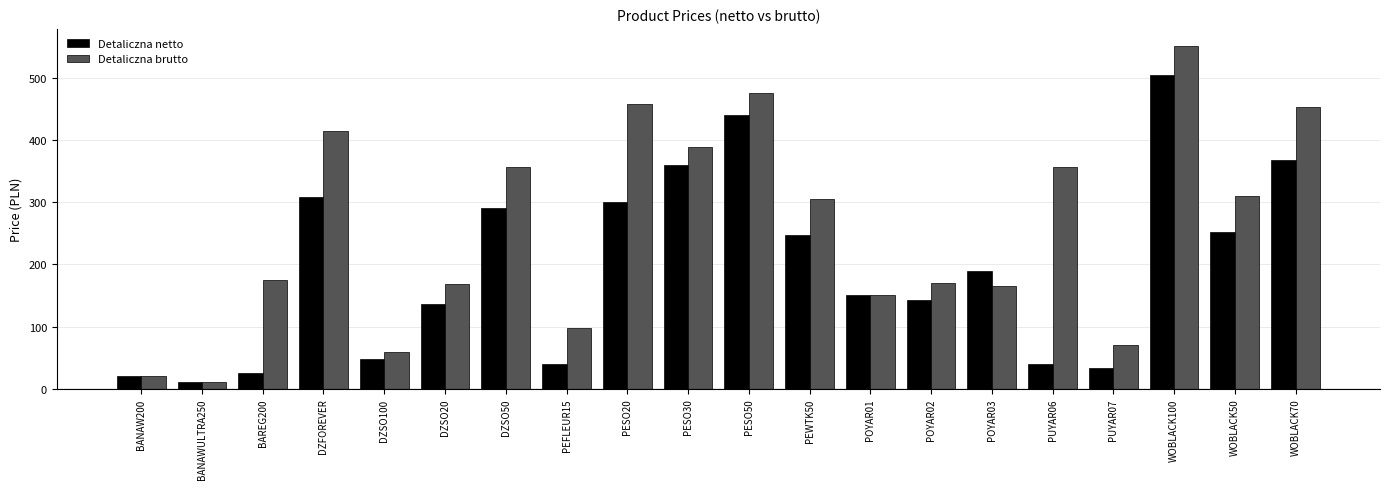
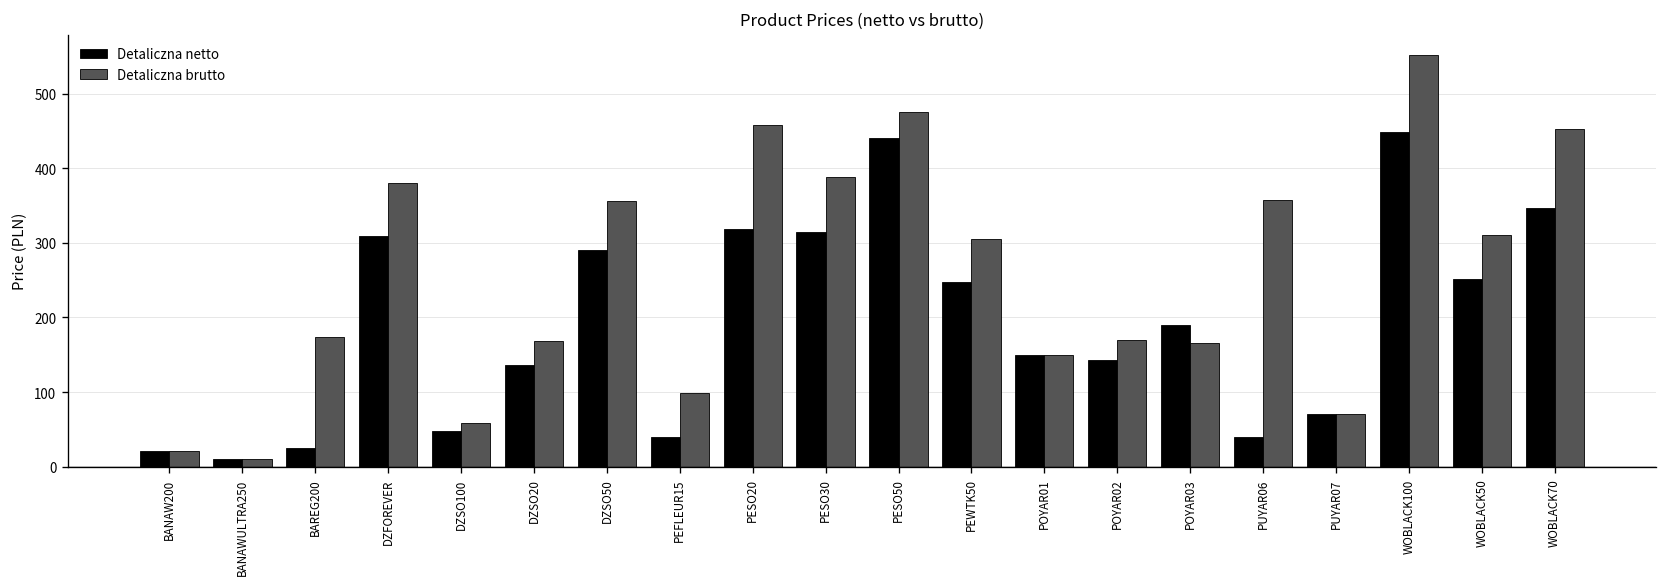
  {
    "Detaliczna netto": {
      "BANAW200": 20,
      "BANAWULTRA250": 10,
      "BAREG200": 30,
      "DZFOREVER": 310,
      "DZSO100": 50,
      "DZSO20": 140,
      "DZSO50": 290,
      "PEFLEUR15": 40,
-     "PESO20": 300,
-     "PESO30": 360,
+     "PESO20": 320,
+     "PESO30": 320,
      "PESO50": 440,
      "PEWTK50": 250,
      "POYAR01": 150,
      "POYAR02": 140,
      "POYAR03": 190,
      "PUYAR06": 40,
-     "PUYAR07": 30,
-     "WOBLACK100": 500,
+     "PUYAR07": 70,
+     "WOBLACK100": 450,
      "WOBLACK50": 250,
-     "WOBLACK70": 370
+     "WOBLACK70": 350
    },
    "Detaliczna brutto": {
      "BANAW200": 20,
      "BANAWULTRA250": 10,
      "BAREG200": 170,
-     "DZFOREVER": 410,
+     "DZFOREVER": 380,
      "DZSO100": 60,
      "DZSO20": 170,
      "DZSO50": 360,
      "PEFLEUR15": 100,
      "PESO20": 460,
      "PESO30": 390,
      "PESO50": 480,
      "PEWTK50": 310,
      "POYAR01": 150,
      "POYAR02": 170,
      "POYAR03": 170,
      "PUYAR06": 360,
      "PUYAR07": 70,
      "WOBLACK100": 550,
      "WOBLACK50": 310,
      "WOBLACK70": 450
    }
  }
